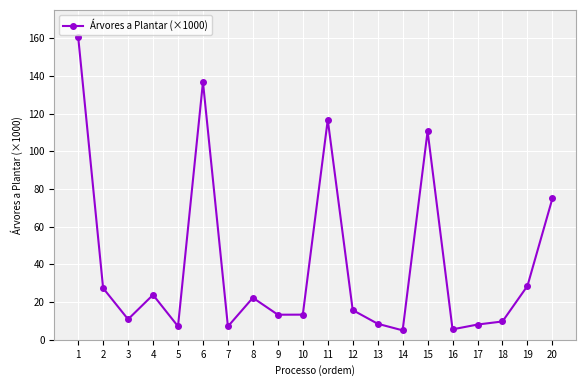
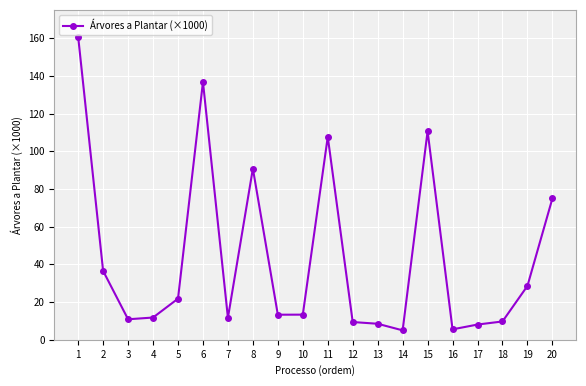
  {
    "1": 161,
-   "2": 27,
+   "2": 37,
    "3": 11,
-   "4": 24,
-   "5": 7,
+   "4": 12,
+   "5": 22,
    "6": 137,
-   "7": 7,
-   "8": 22,
+   "7": 12,
+   "8": 91,
    "9": 13,
    "10": 13,
-   "11": 117,
-   "12": 16,
+   "11": 108,
+   "12": 9,
    "13": 9,
    "14": 5,
    "15": 111,
    "16": 6,
    "17": 8,
    "18": 10,
    "19": 29,
    "20": 75
  }
